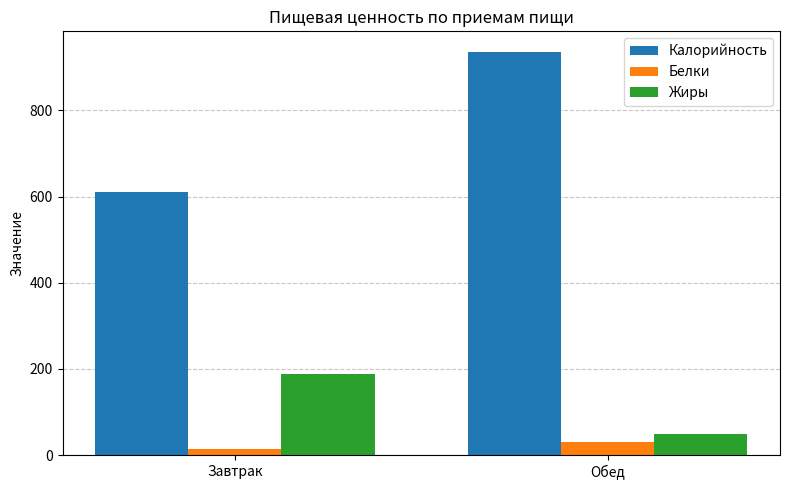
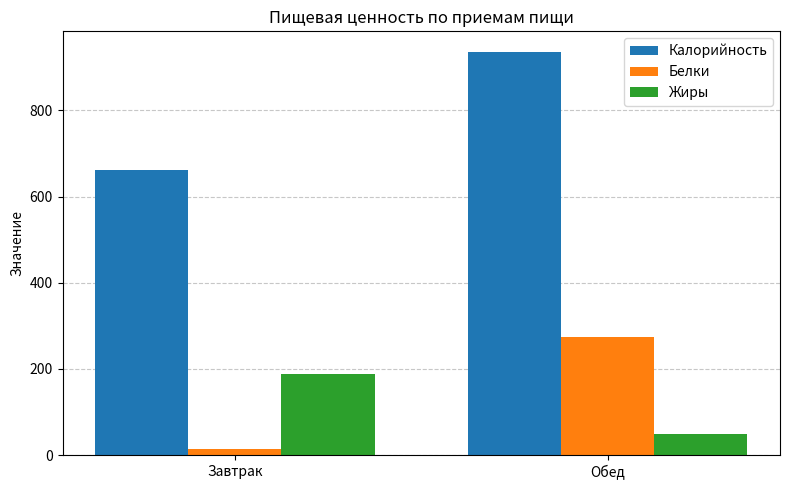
  {
    "Калорийность": {
-     "Завтрак": 610,
+     "Завтрак": 660,
      "Обед": 940
    },
    "Белки": {
      "Завтрак": 10,
-     "Обед": 30
+     "Обед": 270
    },
    "Жиры": {
      "Завтрак": 190,
      "Обед": 50
    }
  }
